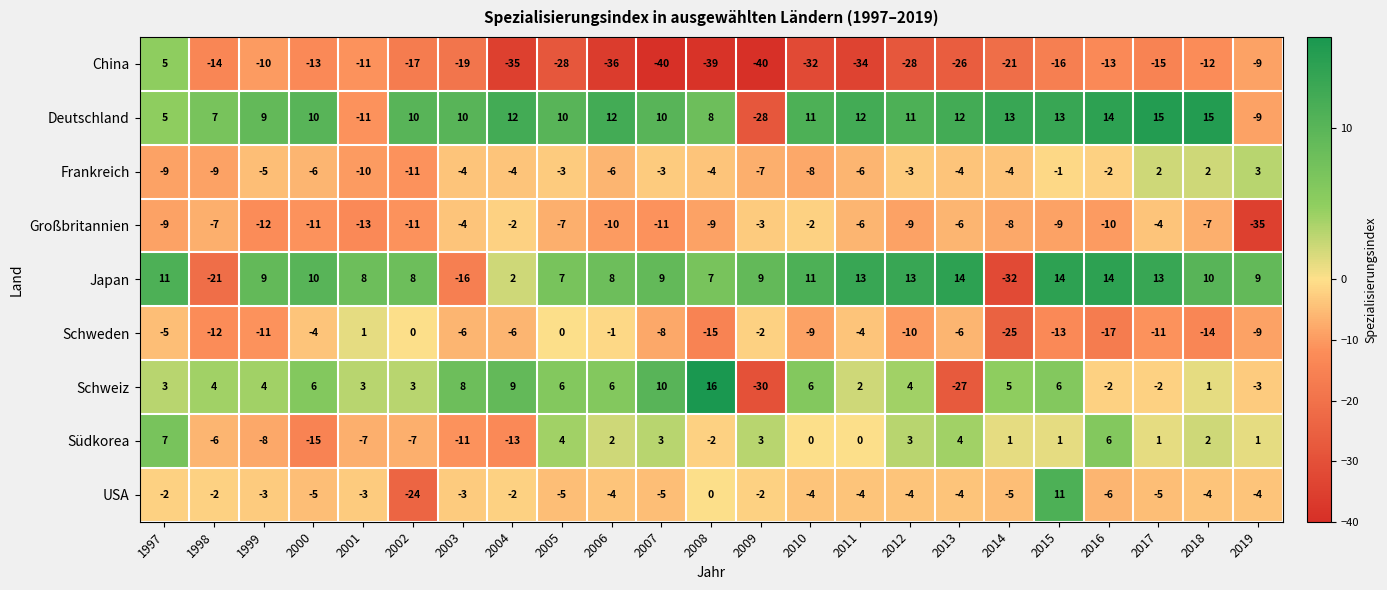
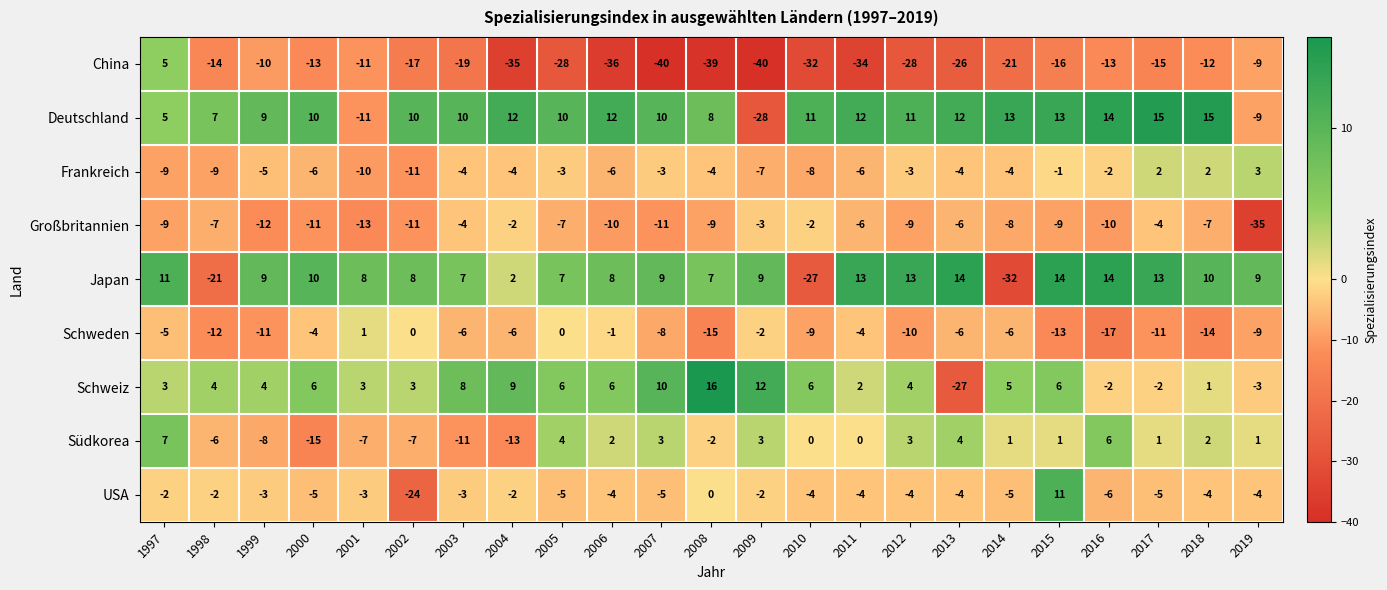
  {
    "Japan": {
      "1997": 11,
      "1998": -21,
      "1999": 9,
      "2000": 10,
      "2001": 8,
      "2002": 8,
-     "2003": -16,
+     "2003": 7,
      "2004": 2,
      "2005": 7,
      "2006": 8,
      "2007": 9,
      "2008": 7,
      "2009": 9,
-     "2010": 11,
+     "2010": -27,
      "2011": 13,
      "2012": 13,
      "2013": 14,
      "2014": -32,
      "2015": 14,
      "2016": 14,
      "2017": 13,
      "2018": 10,
      "2019": 9
    },
    "Schweden": {
      "1997": -5,
      "1998": -12,
      "1999": -11,
      "2000": -4,
      "2001": 1,
      "2002": 0,
      "2003": -6,
      "2004": -6,
      "2005": 0,
      "2006": -1,
      "2007": -8,
      "2008": -15,
      "2009": -2,
      "2010": -9,
      "2011": -4,
      "2012": -10,
      "2013": -6,
-     "2014": -25,
+     "2014": -6,
      "2015": -13,
      "2016": -17,
      "2017": -11,
      "2018": -14,
      "2019": -9
    },
    "Schweiz": {
      "1997": 3,
      "1998": 4,
      "1999": 4,
      "2000": 6,
      "2001": 3,
      "2002": 3,
      "2003": 8,
      "2004": 9,
      "2005": 6,
      "2006": 6,
      "2007": 10,
      "2008": 16,
-     "2009": -30,
+     "2009": 12,
      "2010": 6,
      "2011": 2,
      "2012": 4,
      "2013": -27,
      "2014": 5,
      "2015": 6,
      "2016": -2,
      "2017": -2,
      "2018": 1,
      "2019": -3
    }
  }
